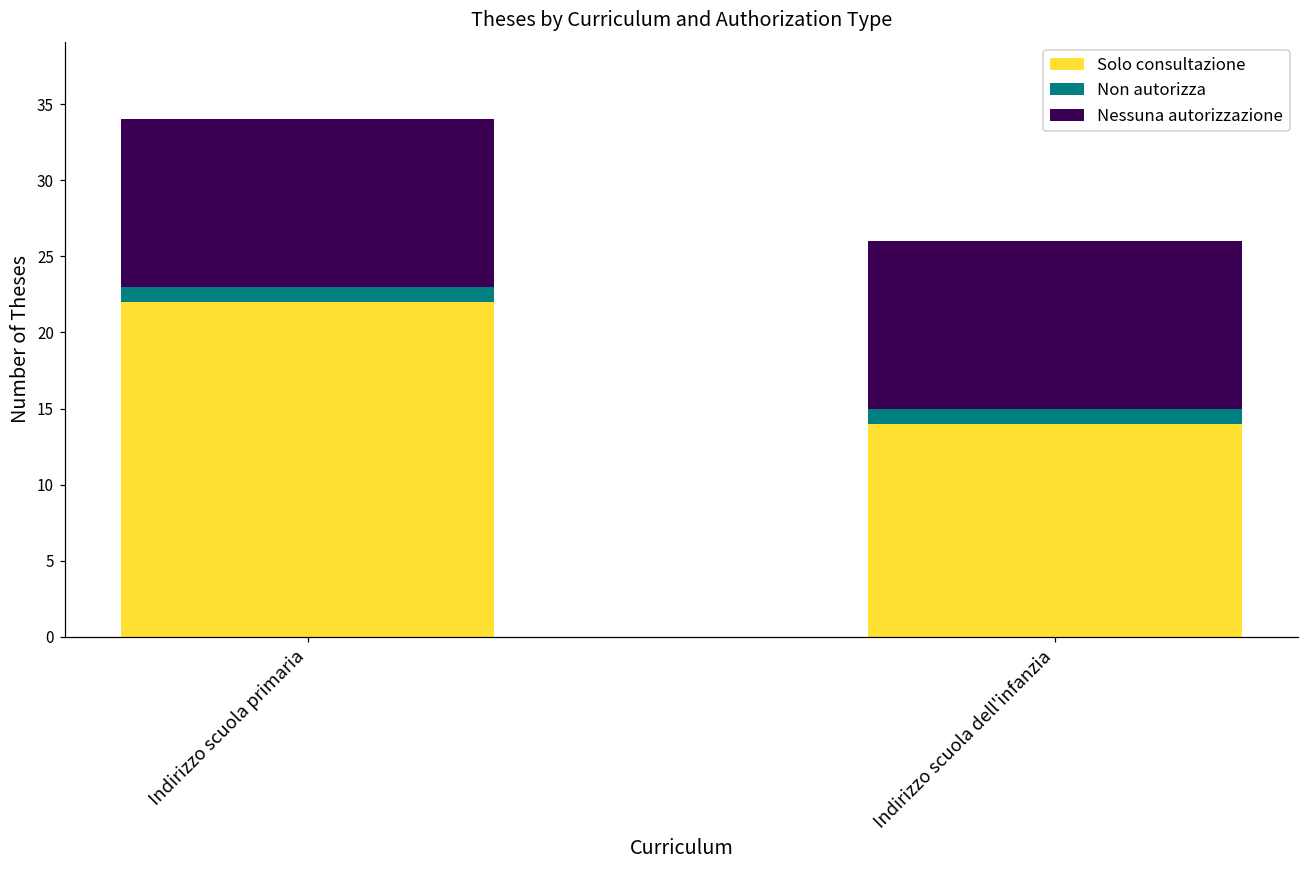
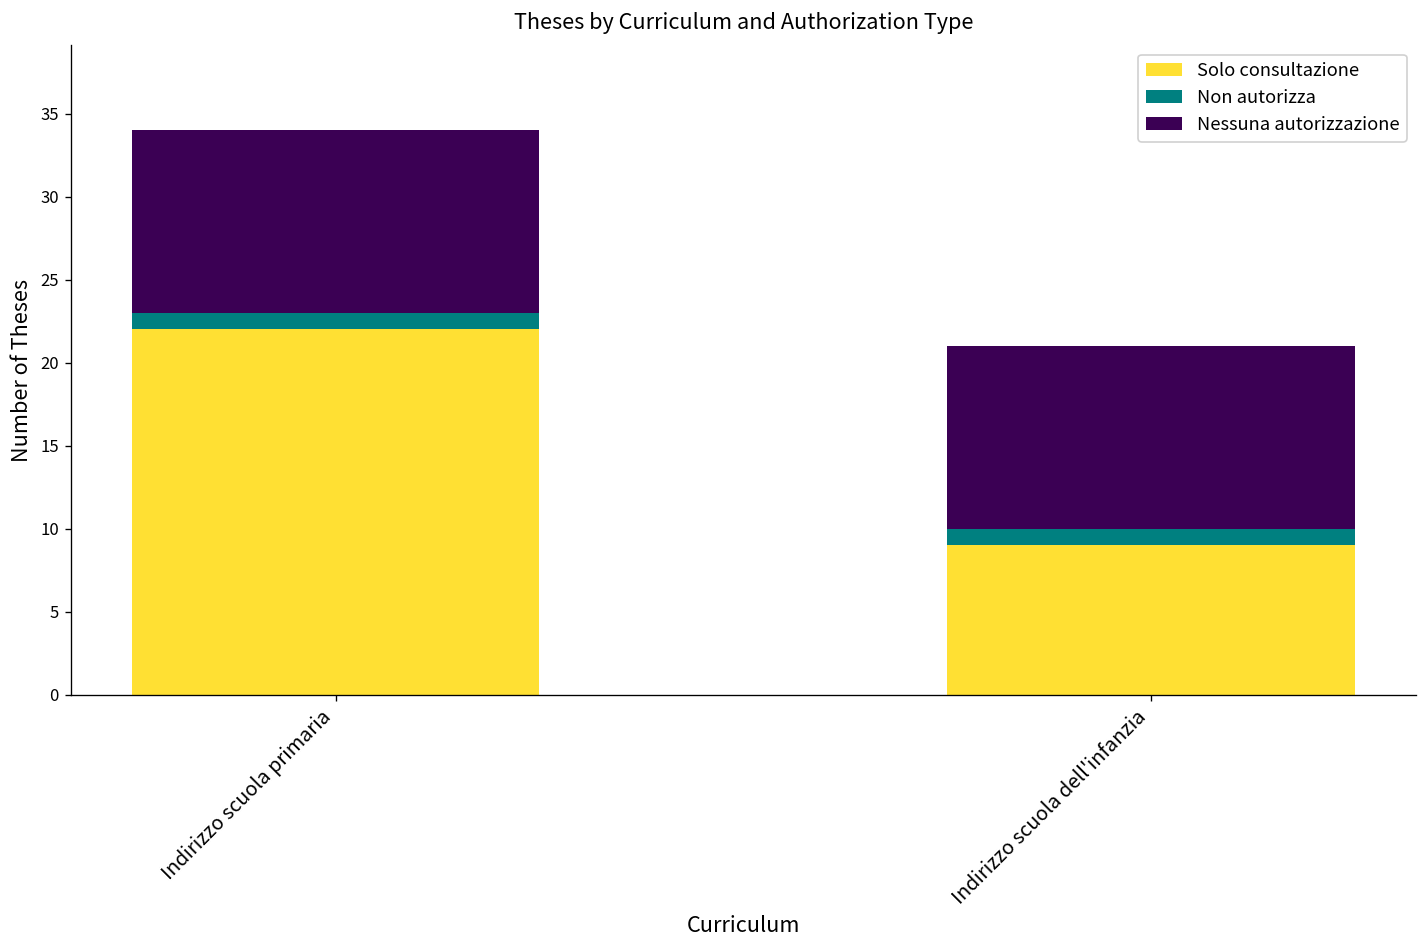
  {
    "Solo consultazione": {
      "Indirizzo scuola primaria": 22,
-     "Indirizzo scuola dell'infanzia": 14
+     "Indirizzo scuola dell'infanzia": 9
    },
    "Non autorizza": {
      "Indirizzo scuola primaria": 1,
      "Indirizzo scuola dell'infanzia": 1
    },
    "Nessuna autorizzazione": {
      "Indirizzo scuola primaria": 11,
      "Indirizzo scuola dell'infanzia": 11
    }
  }
